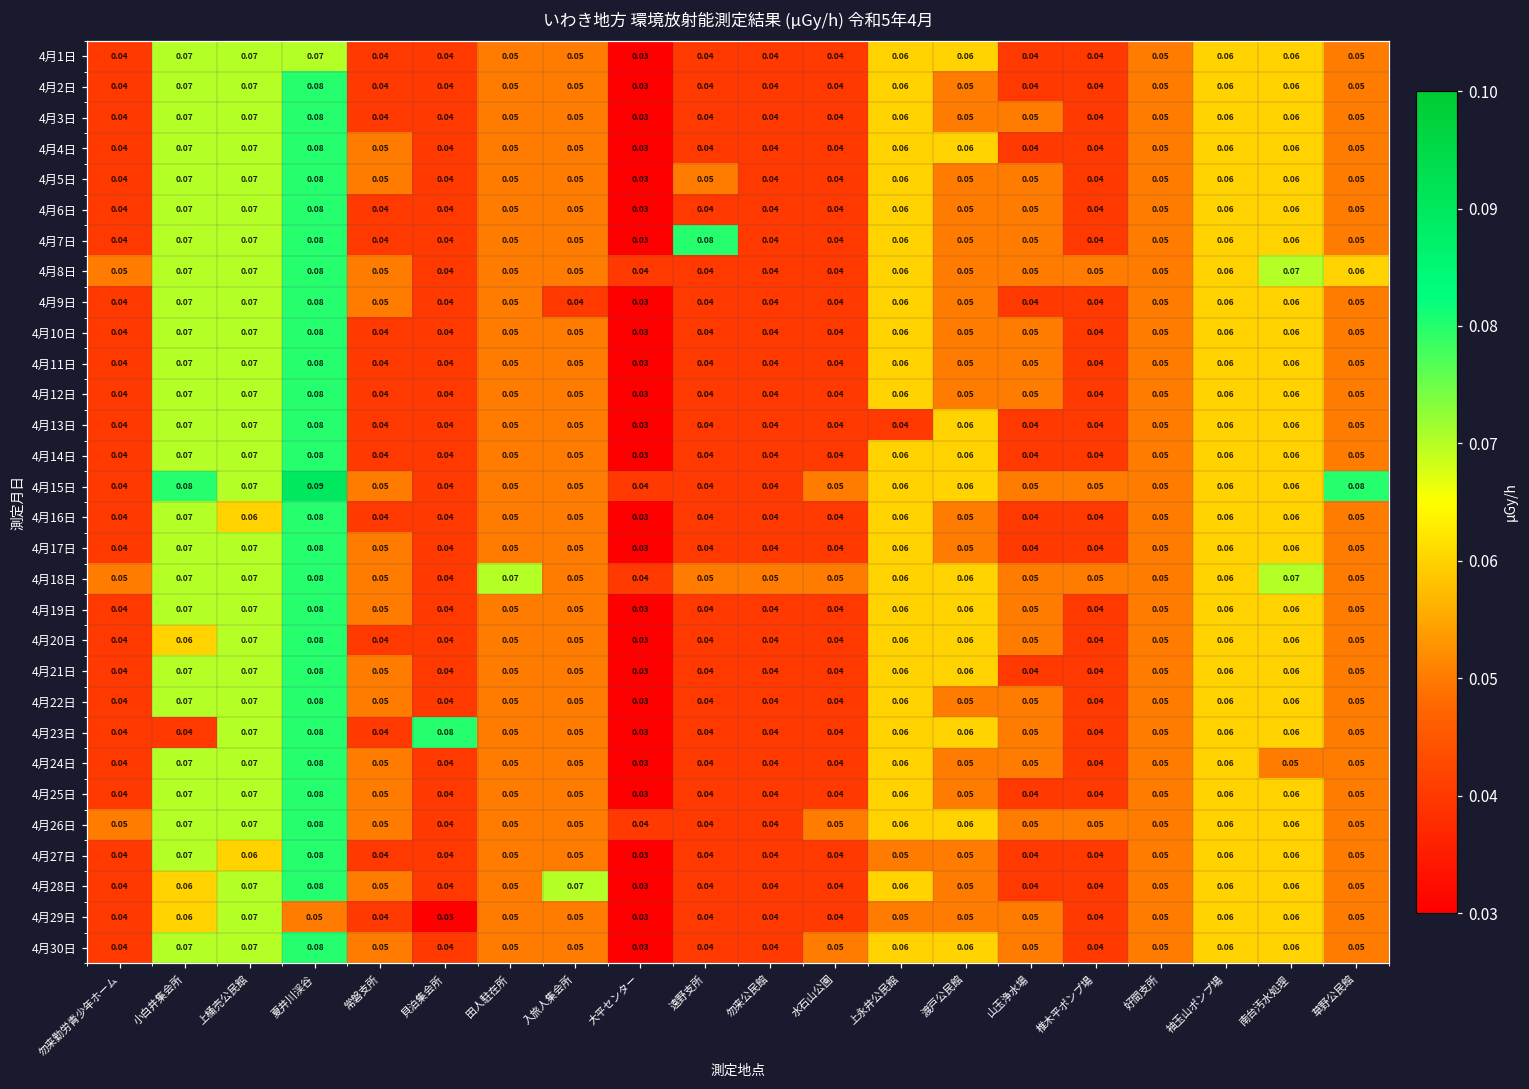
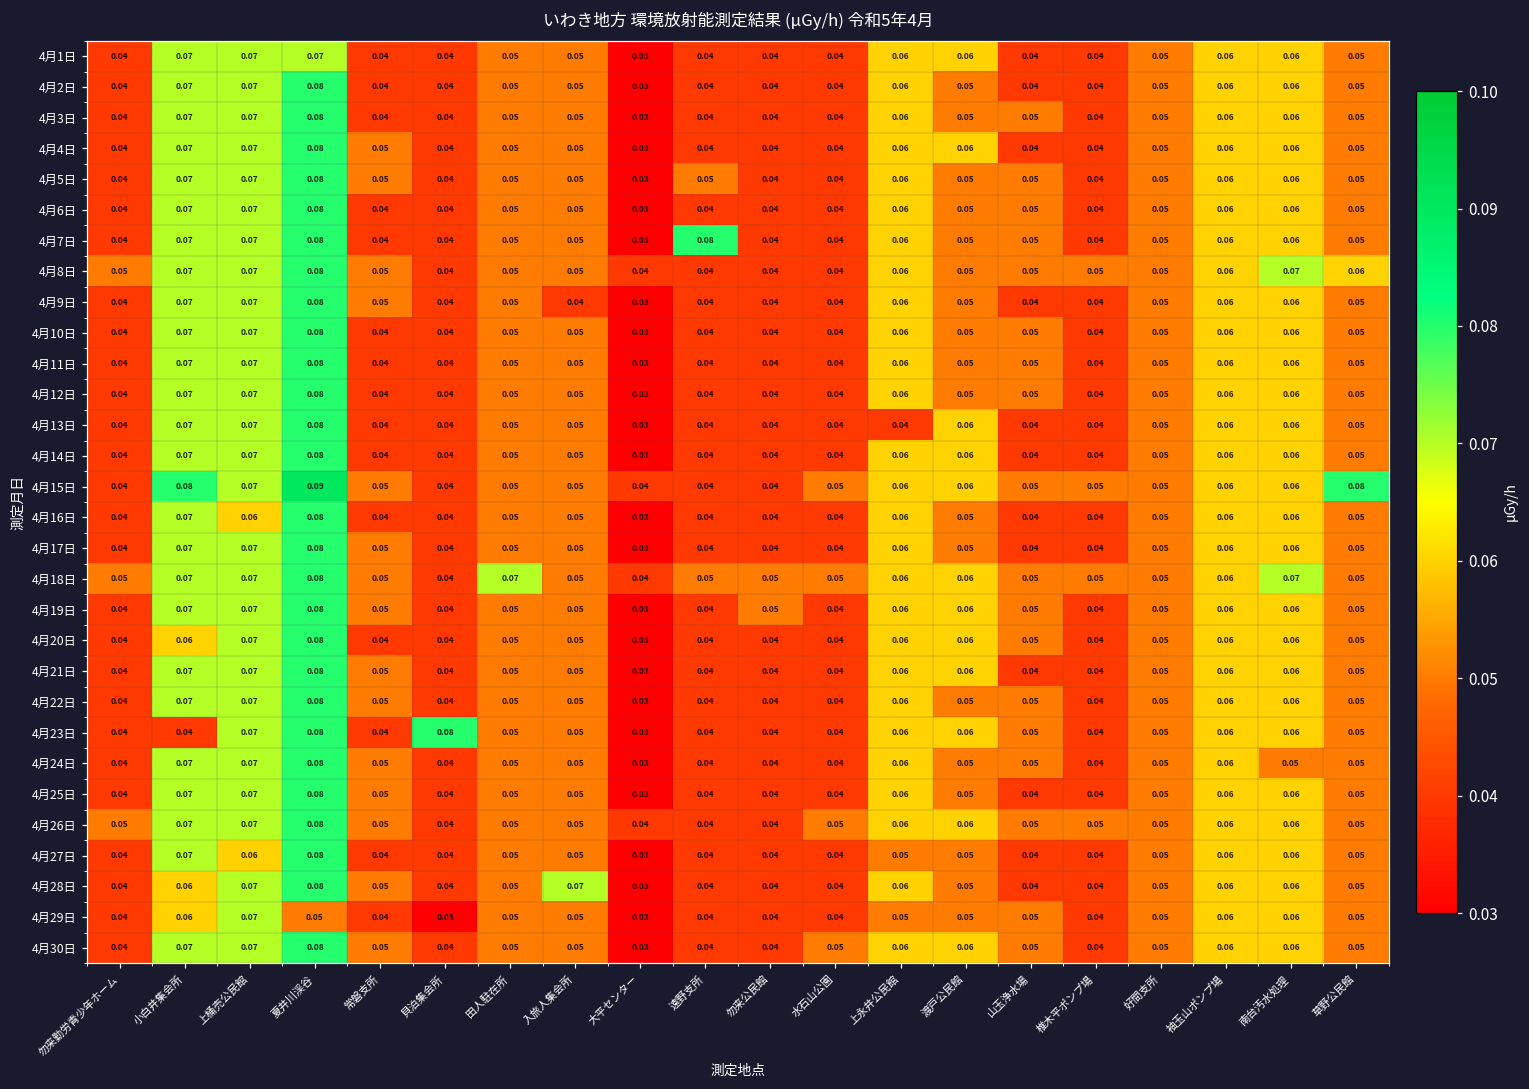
  {
    "4月19日": {
      "勿来勤労青少年ホーム": 0.04,
      "小白井集会所": 0.07,
      "上桶売公民館": 0.07,
      "夏井川渓谷": 0.08,
      "常磐支所": 0.05,
      "貝泊集会所": 0.04,
      "田人駐在所": 0.05,
      "入旅人集会所": 0.05,
      "大平センター": 0.03,
      "遠野支所": 0.04,
-     "勿来公民館": 0.04,
+     "勿来公民館": 0.05,
      "水石山公園": 0.04,
      "上永井公民館": 0.06,
      "渡戸公民館": 0.06,
      "山玉浄水場": 0.05,
      "椎木平ポンプ場": 0.04,
      "好間支所": 0.05,
      "袖玉山ポンプ場": 0.06,
      "南台汚水処理": 0.06,
      "草野公民館": 0.05
    }
  }
